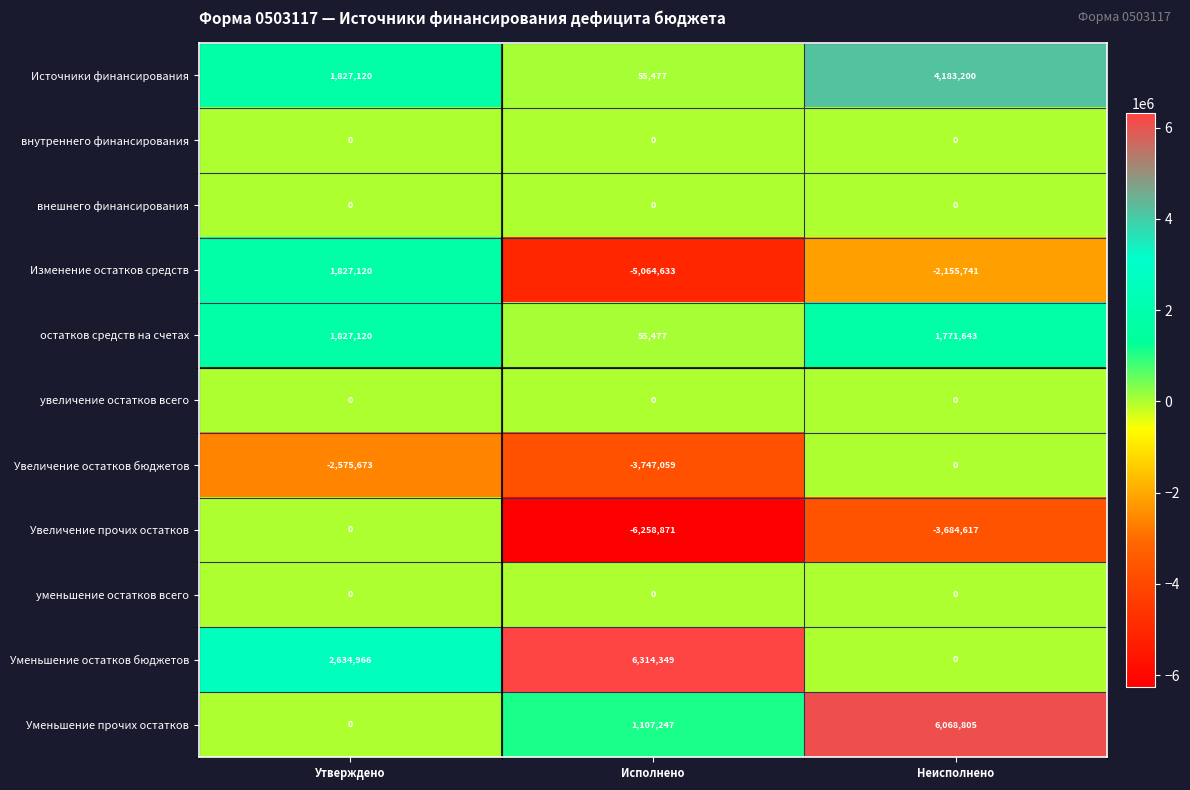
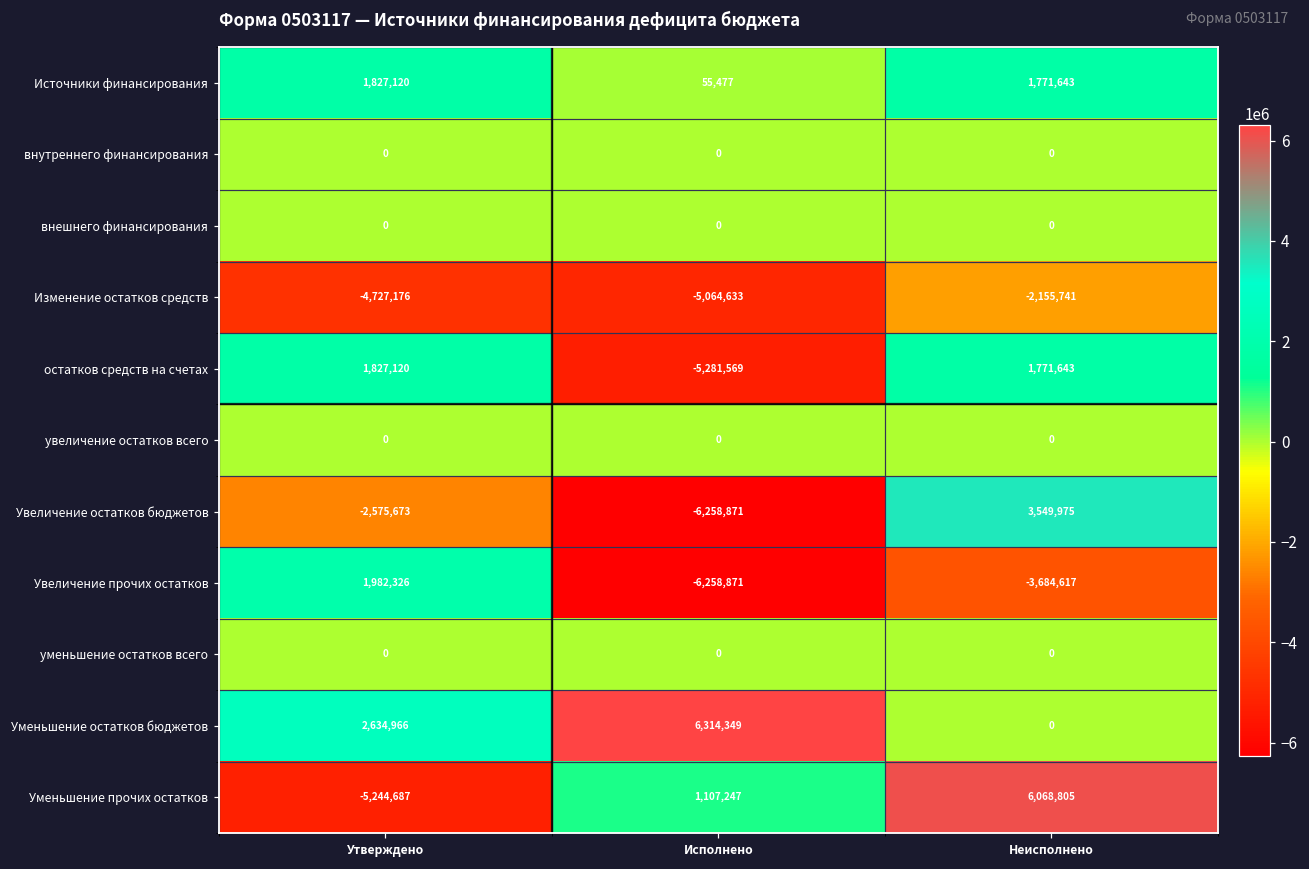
  {
    "Источники финансирования": {
      "Утверждено": "1,827,120",
      "Исполнено": "55,477",
-     "Неисполнено": "4,183,200"
+     "Неисполнено": "1,771,643"
    },
    "внутреннего финансирования": {
      "Утверждено": "0",
      "Исполнено": "0",
      "Неисполнено": "0"
    },
    "внешнего финансирования": {
      "Утверждено": "0",
      "Исполнено": "0",
      "Неисполнено": "0"
    },
    "Изменение остатков средств": {
-     "Утверждено": "1,827,120",
+     "Утверждено": "-4,727,176",
      "Исполнено": "-5,064,633",
      "Неисполнено": "-2,155,741"
    },
    "остатков средств на счетах": {
      "Утверждено": "1,827,120",
-     "Исполнено": "55,477",
+     "Исполнено": "-5,281,569",
      "Неисполнено": "1,771,643"
    },
    "увеличение остатков всего": {
      "Утверждено": "0",
      "Исполнено": "0",
      "Неисполнено": "0"
    },
    "Увеличение остатков бюджетов": {
      "Утверждено": "-2,575,673",
-     "Исполнено": "-3,747,059",
-     "Неисполнено": "0"
+     "Исполнено": "-6,258,871",
+     "Неисполнено": "3,549,975"
    },
    "Увеличение прочих остатков": {
-     "Утверждено": "0",
+     "Утверждено": "1,982,326",
      "Исполнено": "-6,258,871",
      "Неисполнено": "-3,684,617"
    },
    "уменьшение остатков всего": {
      "Утверждено": "0",
      "Исполнено": "0",
      "Неисполнено": "0"
    },
    "Уменьшение остатков бюджетов": {
      "Утверждено": "2,634,966",
      "Исполнено": "6,314,349",
      "Неисполнено": "0"
    },
    "Уменьшение прочих остатков": {
-     "Утверждено": "0",
+     "Утверждено": "-5,244,687",
      "Исполнено": "1,107,247",
      "Неисполнено": "6,068,805"
    }
  }
